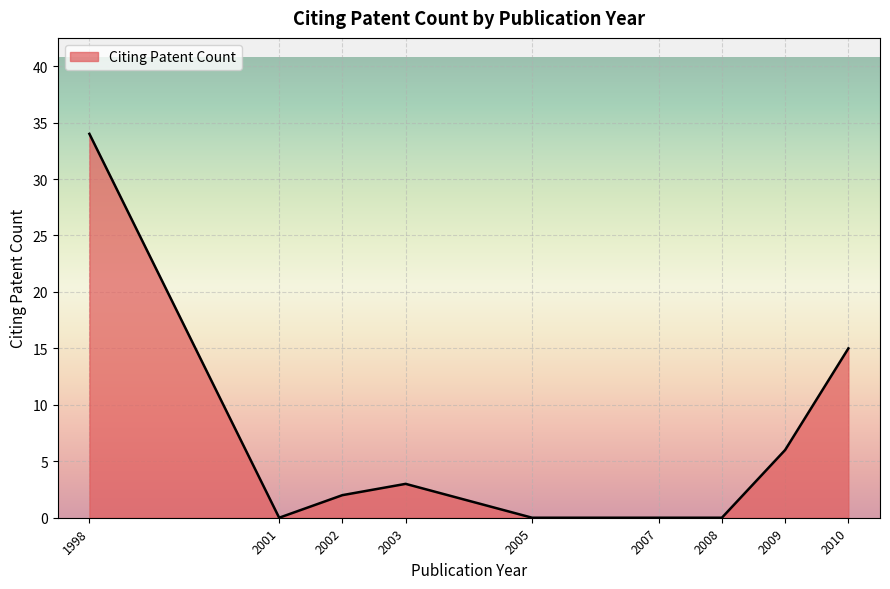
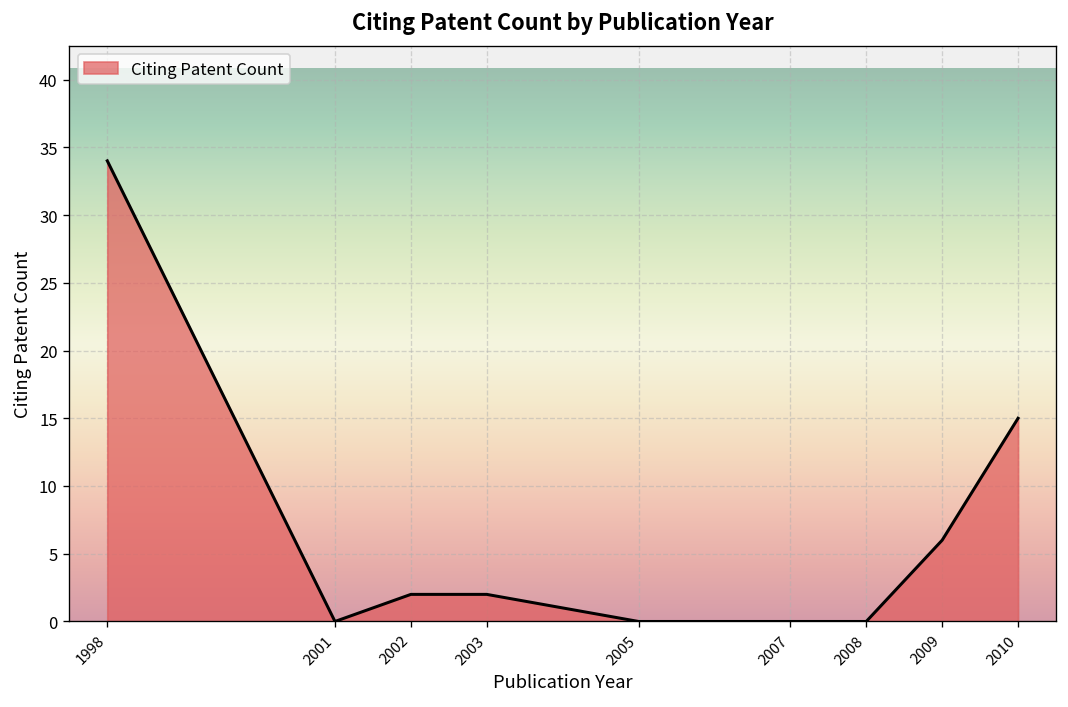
  {
    "1998": 34,
    "2001": 0,
    "2002": 2,
-   "2003": 3,
+   "2003": 2,
    "2005": 0,
    "2007": 0,
    "2008": 0,
    "2009": 6,
    "2010": 15
  }
